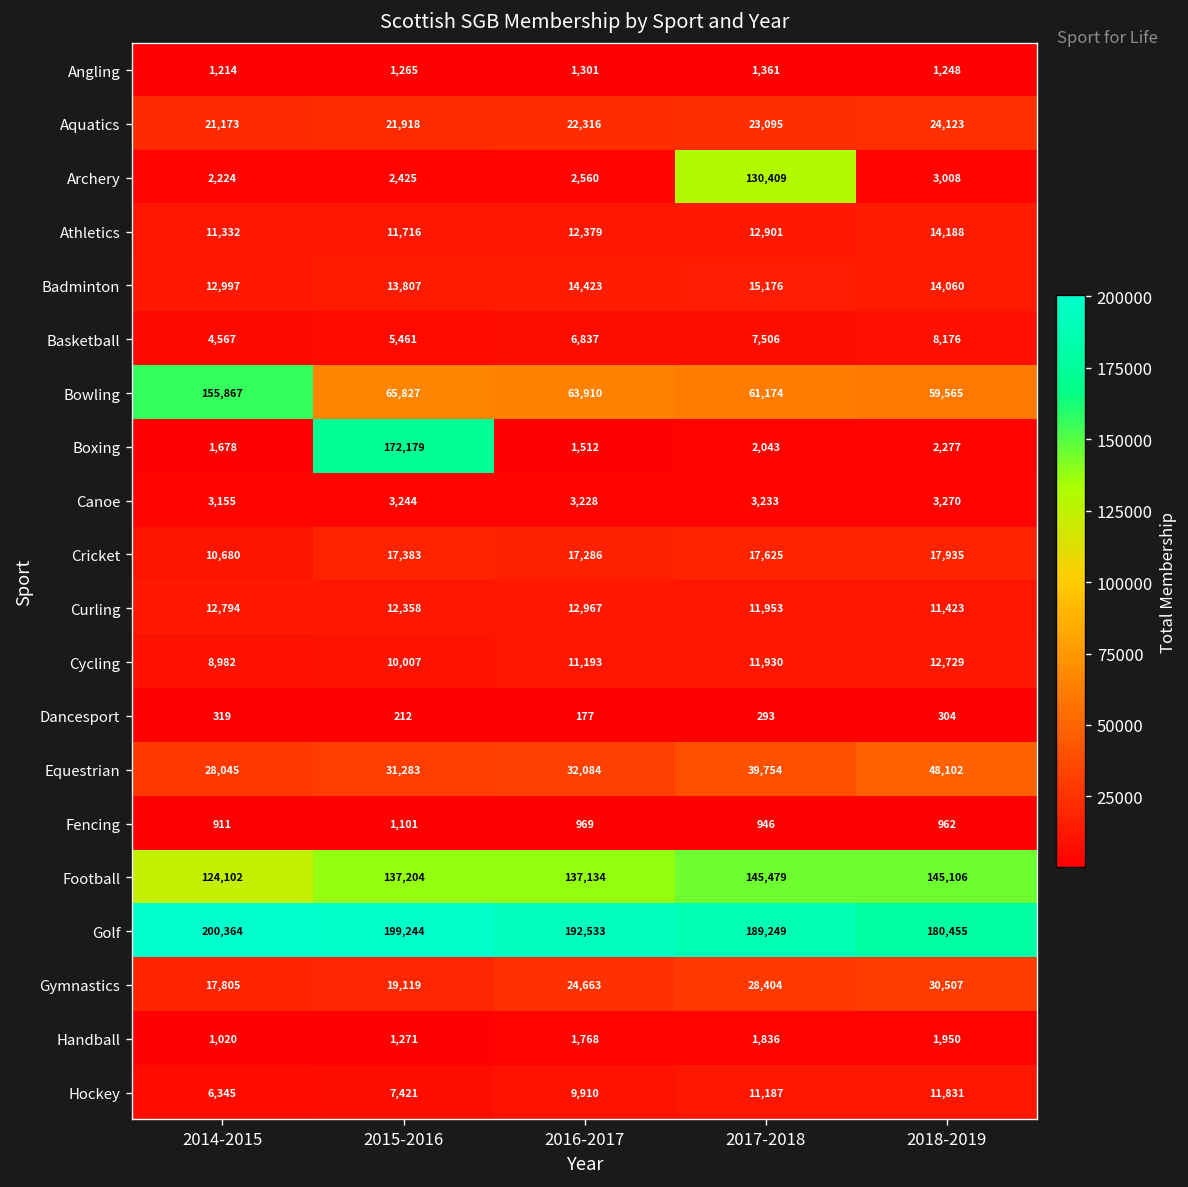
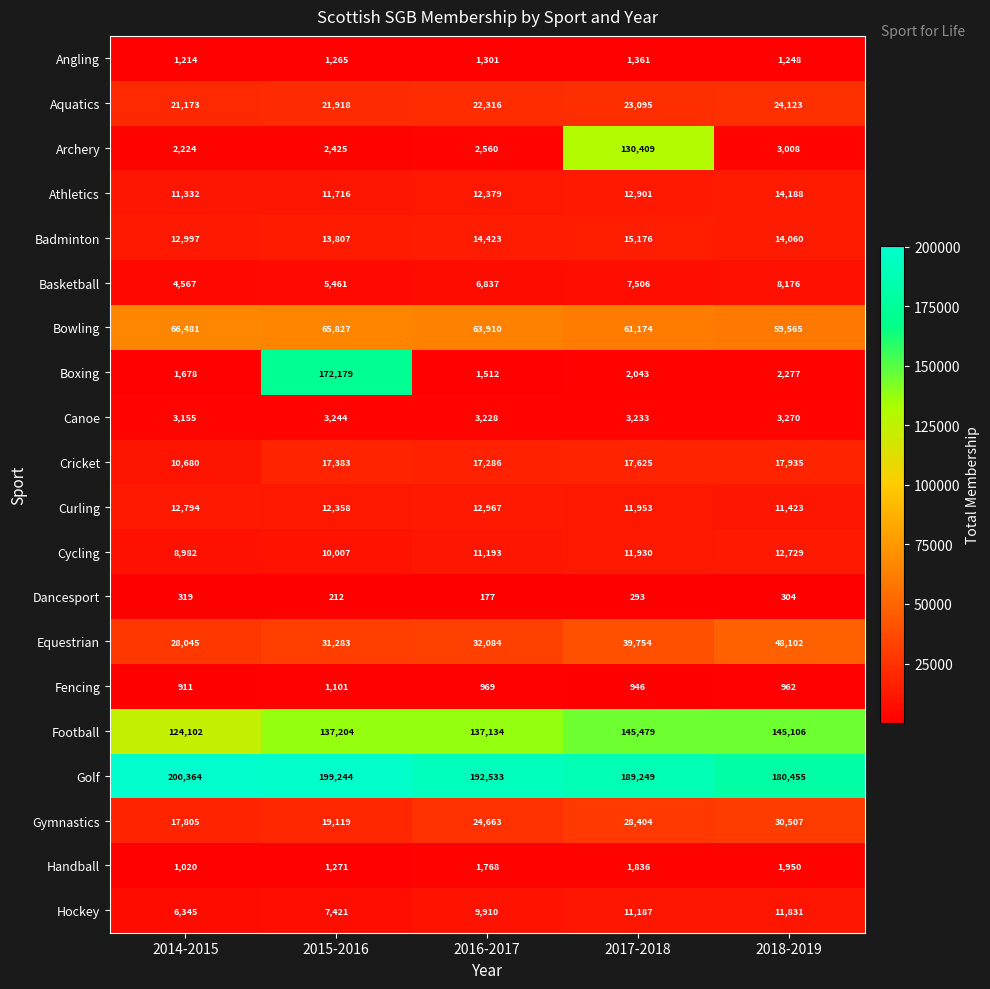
  {
    "Angling": {
      "2014-2015": "1,214",
      "2015-2016": "1,265",
      "2016-2017": "1,301",
      "2017-2018": "1,361",
      "2018-2019": "1,248"
    },
    "Aquatics": {
      "2014-2015": "21,173",
      "2015-2016": "21,918",
      "2016-2017": "22,316",
      "2017-2018": "23,095",
      "2018-2019": "24,123"
    },
    "Archery": {
      "2014-2015": "2,224",
      "2015-2016": "2,425",
      "2016-2017": "2,560",
      "2017-2018": "130,409",
      "2018-2019": "3,008"
    },
    "Athletics": {
      "2014-2015": "11,332",
      "2015-2016": "11,716",
      "2016-2017": "12,379",
      "2017-2018": "12,901",
      "2018-2019": "14,188"
    },
    "Badminton": {
      "2014-2015": "12,997",
      "2015-2016": "13,807",
      "2016-2017": "14,423",
      "2017-2018": "15,176",
      "2018-2019": "14,060"
    },
    "Basketball": {
      "2014-2015": "4,567",
      "2015-2016": "5,461",
      "2016-2017": "6,837",
      "2017-2018": "7,506",
      "2018-2019": "8,176"
    },
    "Bowling": {
-     "2014-2015": "155,867",
+     "2014-2015": "66,481",
      "2015-2016": "65,827",
      "2016-2017": "63,910",
      "2017-2018": "61,174",
      "2018-2019": "59,565"
    },
    "Boxing": {
      "2014-2015": "1,678",
      "2015-2016": "172,179",
      "2016-2017": "1,512",
      "2017-2018": "2,043",
      "2018-2019": "2,277"
    },
    "Canoe": {
      "2014-2015": "3,155",
      "2015-2016": "3,244",
      "2016-2017": "3,228",
      "2017-2018": "3,233",
      "2018-2019": "3,270"
    },
    "Cricket": {
      "2014-2015": "10,680",
      "2015-2016": "17,383",
      "2016-2017": "17,286",
      "2017-2018": "17,625",
      "2018-2019": "17,935"
    },
    "Curling": {
      "2014-2015": "12,794",
      "2015-2016": "12,358",
      "2016-2017": "12,967",
      "2017-2018": "11,953",
      "2018-2019": "11,423"
    },
    "Cycling": {
      "2014-2015": "8,982",
      "2015-2016": "10,007",
      "2016-2017": "11,193",
      "2017-2018": "11,930",
      "2018-2019": "12,729"
    },
    "Dancesport": {
      "2014-2015": "319",
      "2015-2016": "212",
      "2016-2017": "177",
      "2017-2018": "293",
      "2018-2019": "304"
    },
    "Equestrian": {
      "2014-2015": "28,045",
      "2015-2016": "31,283",
      "2016-2017": "32,084",
      "2017-2018": "39,754",
      "2018-2019": "48,102"
    },
    "Fencing": {
      "2014-2015": "911",
      "2015-2016": "1,101",
      "2016-2017": "969",
      "2017-2018": "946",
      "2018-2019": "962"
    },
    "Football": {
      "2014-2015": "124,102",
      "2015-2016": "137,204",
      "2016-2017": "137,134",
      "2017-2018": "145,479",
      "2018-2019": "145,106"
    },
    "Golf": {
      "2014-2015": "200,364",
      "2015-2016": "199,244",
      "2016-2017": "192,533",
      "2017-2018": "189,249",
      "2018-2019": "180,455"
    },
    "Gymnastics": {
      "2014-2015": "17,805",
      "2015-2016": "19,119",
      "2016-2017": "24,663",
      "2017-2018": "28,404",
      "2018-2019": "30,507"
    },
    "Handball": {
      "2014-2015": "1,020",
      "2015-2016": "1,271",
      "2016-2017": "1,768",
      "2017-2018": "1,836",
      "2018-2019": "1,950"
    },
    "Hockey": {
      "2014-2015": "6,345",
      "2015-2016": "7,421",
      "2016-2017": "9,910",
      "2017-2018": "11,187",
      "2018-2019": "11,831"
    }
  }
